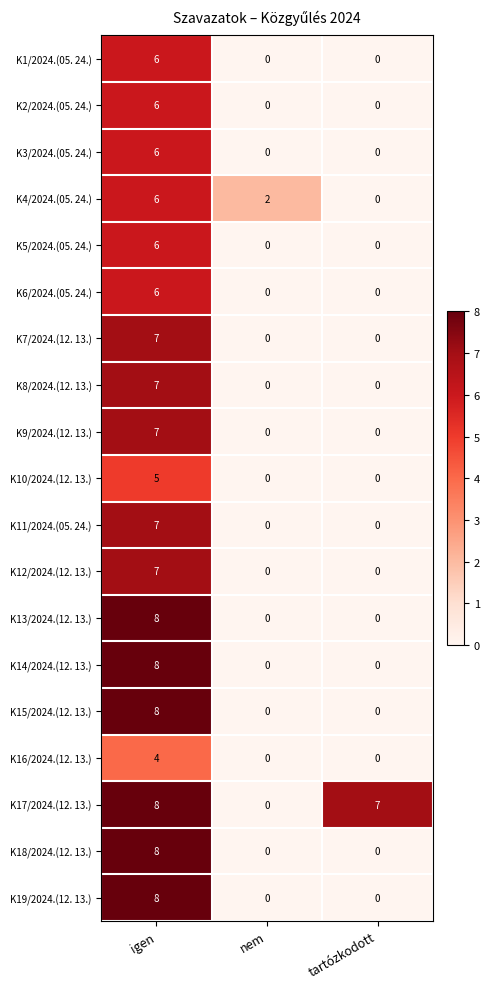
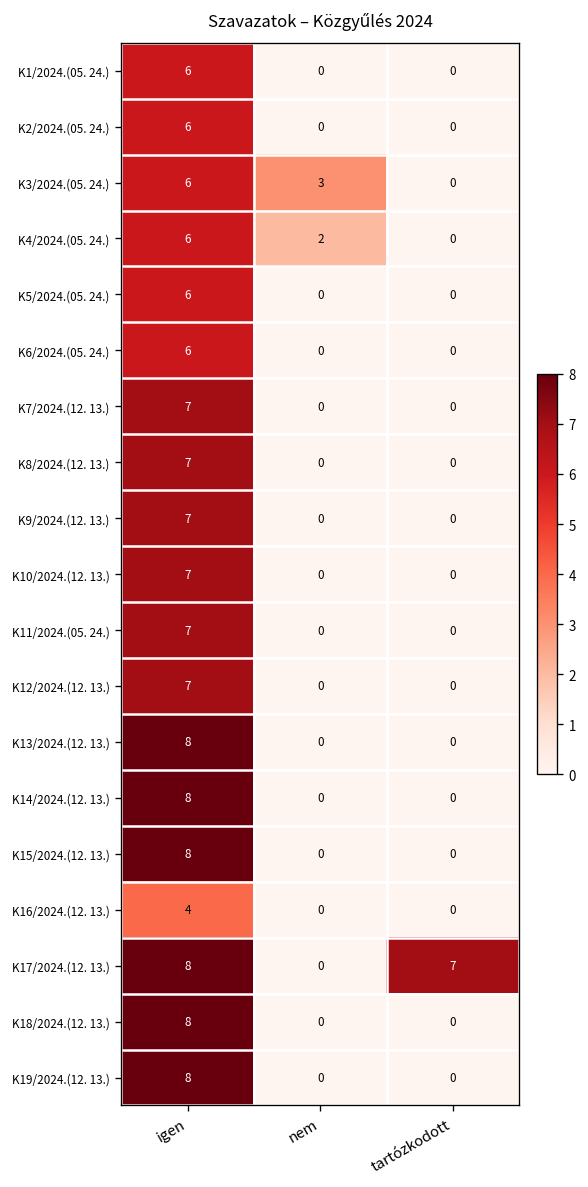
  {
    "K1/2024.(05. 24.)": {
      "igen": 6,
      "nem": 0,
      "tartózkodott": 0
    },
    "K2/2024.(05. 24.)": {
      "igen": 6,
      "nem": 0,
      "tartózkodott": 0
    },
    "K3/2024.(05. 24.)": {
      "igen": 6,
-     "nem": 0,
+     "nem": 3,
      "tartózkodott": 0
    },
    "K4/2024.(05. 24.)": {
      "igen": 6,
      "nem": 2,
      "tartózkodott": 0
    },
    "K5/2024.(05. 24.)": {
      "igen": 6,
      "nem": 0,
      "tartózkodott": 0
    },
    "K6/2024.(05. 24.)": {
      "igen": 6,
      "nem": 0,
      "tartózkodott": 0
    },
    "K7/2024.(12. 13.)": {
      "igen": 7,
      "nem": 0,
      "tartózkodott": 0
    },
    "K8/2024.(12. 13.)": {
      "igen": 7,
      "nem": 0,
      "tartózkodott": 0
    },
    "K9/2024.(12. 13.)": {
      "igen": 7,
      "nem": 0,
      "tartózkodott": 0
    },
    "K10/2024.(12. 13.)": {
-     "igen": 5,
+     "igen": 7,
      "nem": 0,
      "tartózkodott": 0
    },
    "K11/2024.(05. 24.)": {
      "igen": 7,
      "nem": 0,
      "tartózkodott": 0
    },
    "K12/2024.(12. 13.)": {
      "igen": 7,
      "nem": 0,
      "tartózkodott": 0
    },
    "K13/2024.(12. 13.)": {
      "igen": 8,
      "nem": 0,
      "tartózkodott": 0
    },
    "K14/2024.(12. 13.)": {
      "igen": 8,
      "nem": 0,
      "tartózkodott": 0
    },
    "K15/2024.(12. 13.)": {
      "igen": 8,
      "nem": 0,
      "tartózkodott": 0
    },
    "K16/2024.(12. 13.)": {
      "igen": 4,
      "nem": 0,
      "tartózkodott": 0
    },
    "K17/2024.(12. 13.)": {
      "igen": 8,
      "nem": 0,
      "tartózkodott": 7
    },
    "K18/2024.(12. 13.)": {
      "igen": 8,
      "nem": 0,
      "tartózkodott": 0
    },
    "K19/2024.(12. 13.)": {
      "igen": 8,
      "nem": 0,
      "tartózkodott": 0
    }
  }
